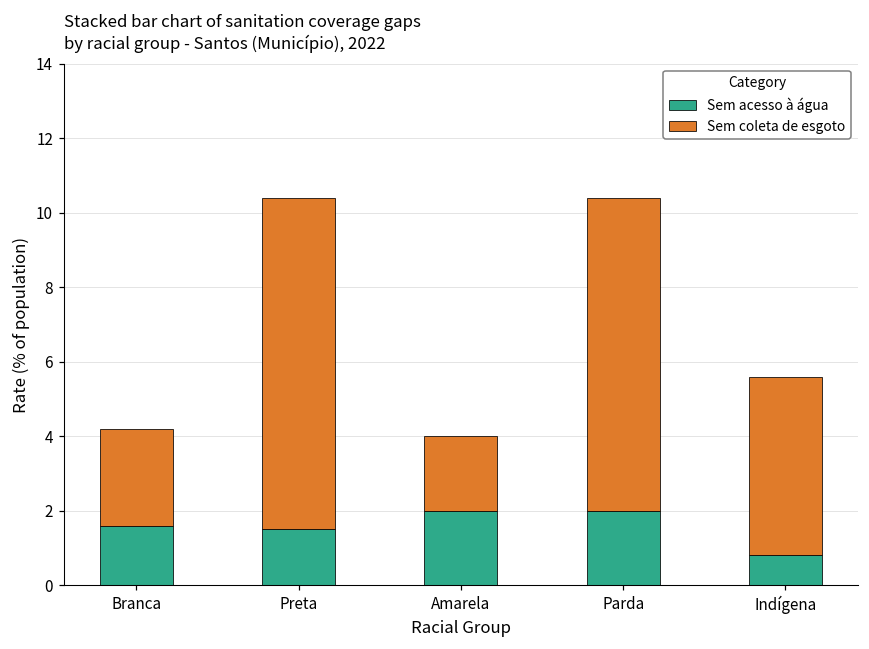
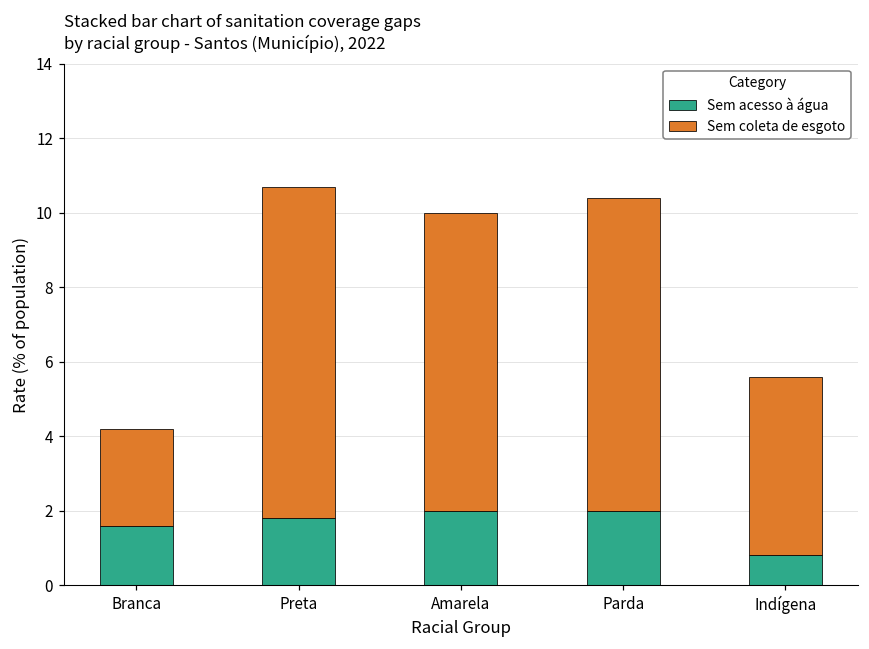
  {
    "Sem acesso à água": {
      "Branca": 1.6,
-     "Preta": 1.5,
+     "Preta": 1.8,
      "Amarela": 2.0,
      "Parda": 2.0,
      "Indígena": 0.8
    },
    "Sem coleta de esgoto": {
      "Branca": 2.6,
      "Preta": 8.9,
-     "Amarela": 2.0,
+     "Amarela": 8.0,
      "Parda": 8.4,
      "Indígena": 4.8
    }
  }
